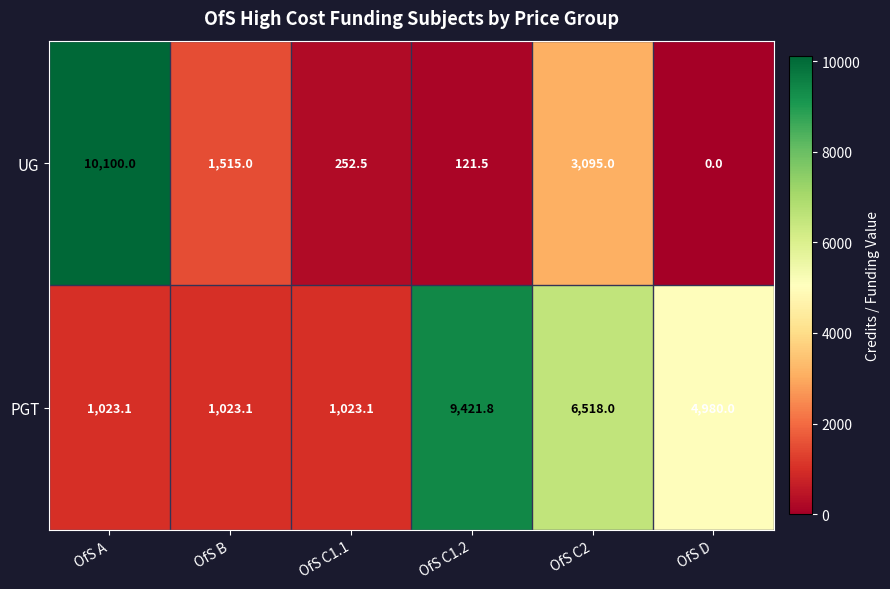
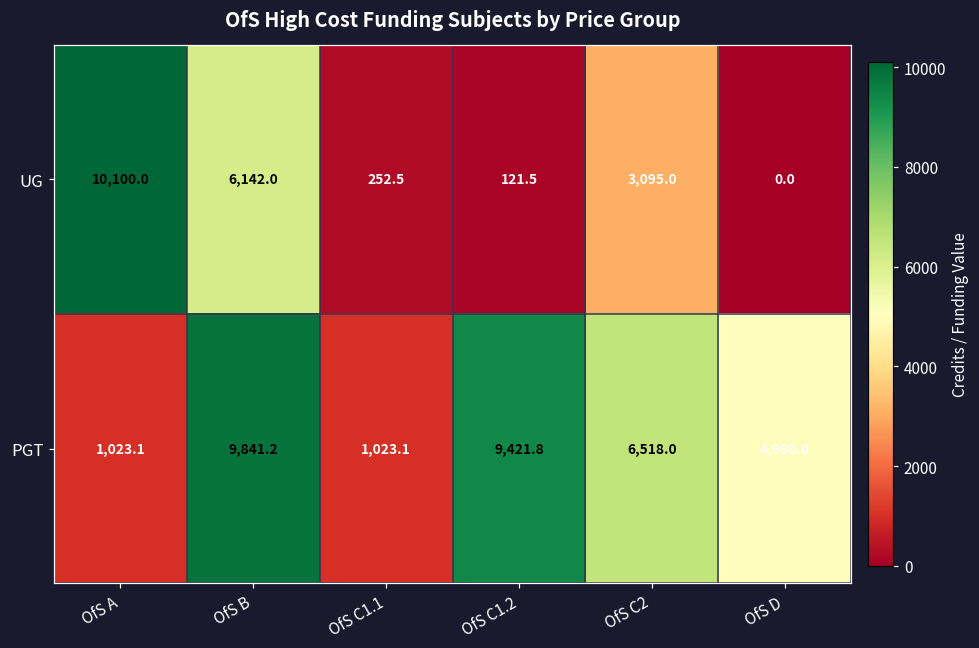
  {
    "UG": {
      "OfS A": "10,100.0",
-     "OfS B": "1,515.0",
+     "OfS B": "6,142.0",
      "OfS C1.1": "252.5",
      "OfS C1.2": "121.5",
      "OfS C2": "3,095.0",
      "OfS D": "0.0"
    },
    "PGT": {
      "OfS A": "1,023.1",
-     "OfS B": "1,023.1",
+     "OfS B": "9,841.2",
      "OfS C1.1": "1,023.1",
      "OfS C1.2": "9,421.8",
      "OfS C2": "6,518.0",
      "OfS D": "4,980.0"
    }
  }
